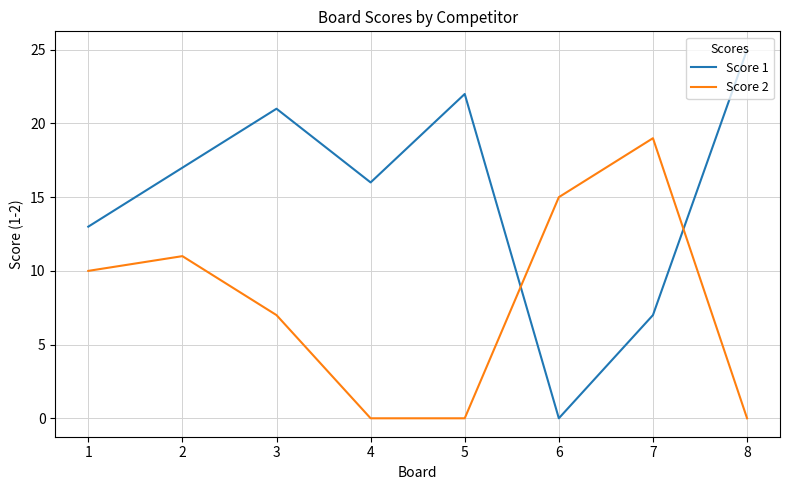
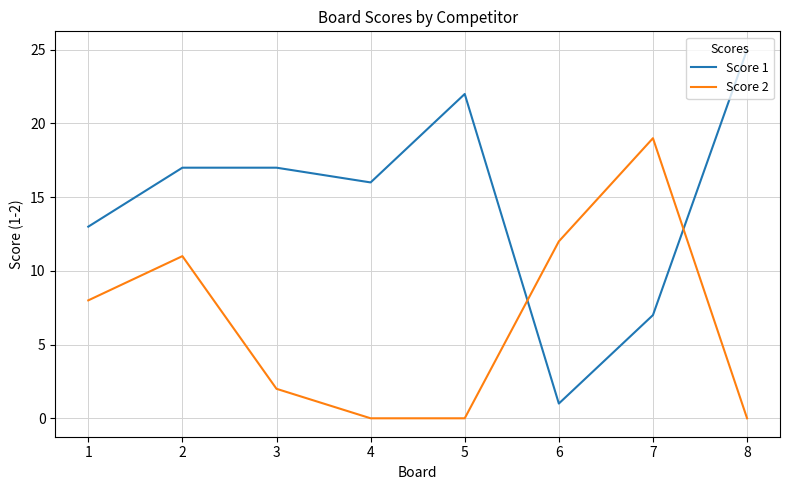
  {
    "Score 1": {
      "1": 13,
      "2": 17,
-     "3": 21,
+     "3": 17,
      "4": 16,
      "5": 22,
-     "6": 0,
+     "6": 1,
      "7": 7
    },
    "Score 2": {
-     "1": 10,
+     "1": 8,
      "2": 11,
-     "3": 7,
+     "3": 2,
      "4": 0,
      "5": 0,
-     "6": 15,
+     "6": 12,
      "7": 19,
      "8": 0
    }
  }
